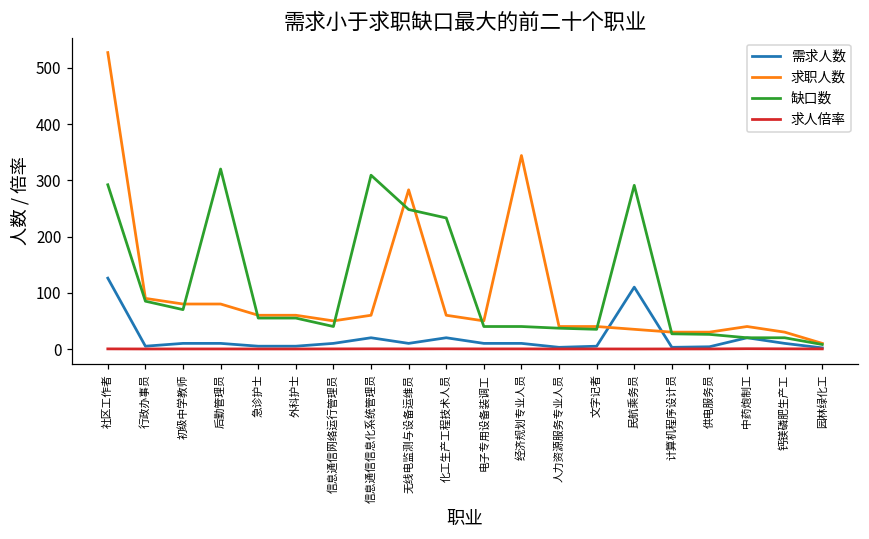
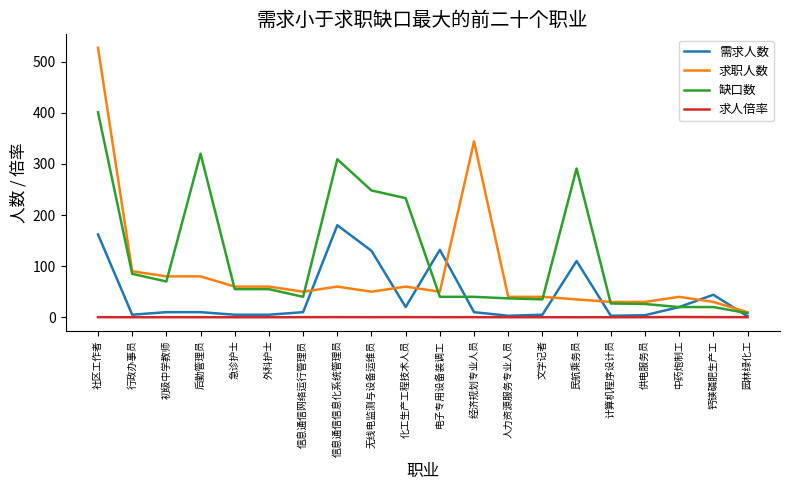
  {
    "需求人数": {
-     "社区工作者": 130,
+     "社区工作者": 160,
      "初级中学教师": 10,
      "后勤管理员": 10,
      "信息通信网络运行管理员": 10,
-     "信息通信信息化系统管理员": 20,
-     "无线电监测与设备运维员": 10,
+     "信息通信信息化系统管理员": 180,
+     "无线电监测与设备运维员": 130,
      "化工生产工程技术人员": 20,
-     "电子专用设备装调工": 10,
+     "电子专用设备装调工": 130,
      "经济规划专业人员": 10,
      "民航乘务员": 110,
-     "钙镁磷肥生产工": 10
+     "钙镁磷肥生产工": 40
    },
    "求职人数": {
      "社区工作者": 530,
      "初级中学教师": 80,
      "后勤管理员": 80,
      "急诊护士": 60,
      "外科护士": 60,
      "信息通信网络运行管理员": 50,
      "信息通信信息化系统管理员": 60,
-     "无线电监测与设备运维员": 280,
+     "无线电监测与设备运维员": 50,
      "化工生产工程技术人员": 60,
      "电子专用设备装调工": 50,
      "经济规划专业人员": 340,
      "文字记者": 40,
      "民航乘务员": 40,
      "中药炮制工": 40,
      "钙镁磷肥生产工": 30
    },
    "缺口数": {
-     "社区工作者": 290,
+     "社区工作者": 400,
      "初级中学教师": 70,
      "后勤管理员": 320,
      "急诊护士": 60,
      "外科护士": 60,
      "信息通信网络运行管理员": 40,
      "信息通信信息化系统管理员": 310,
      "无线电监测与设备运维员": 250,
      "化工生产工程技术人员": 230,
      "电子专用设备装调工": 40,
      "经济规划专业人员": 40,
      "文字记者": 40,
      "民航乘务员": 290,
      "钙镁磷肥生产工": 20
    },
    "求人倍率": {
      "社区工作者": 0,
      "初级中学教师": 0,
      "后勤管理员": 0,
      "信息通信网络运行管理员": 0,
      "信息通信信息化系统管理员": 0,
      "无线电监测与设备运维员": 0,
      "化工生产工程技术人员": 0,
      "电子专用设备装调工": 0,
      "经济规划专业人员": 0,
      "民航乘务员": 0,
      "中药炮制工": 0,
      "钙镁磷肥生产工": 0
    }
  }
